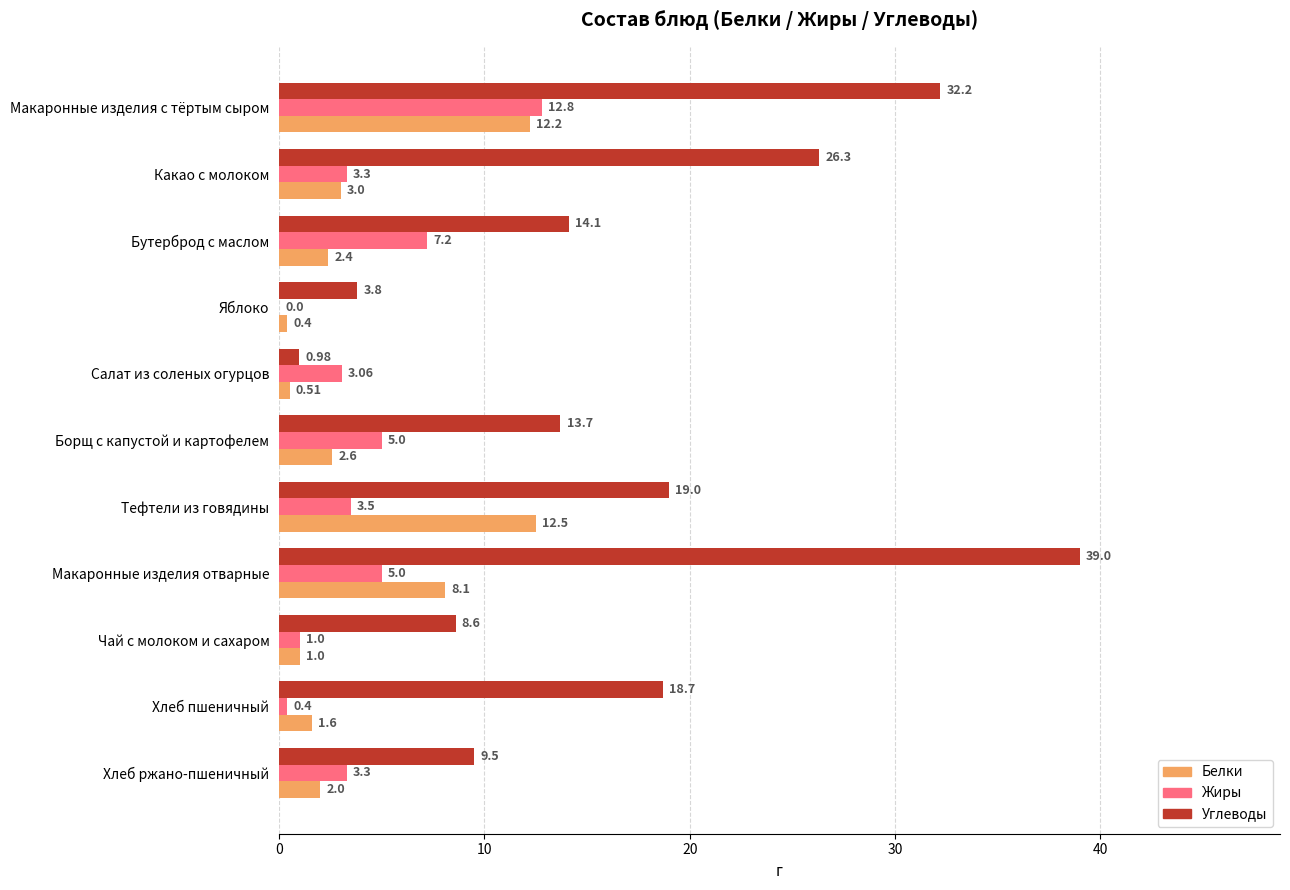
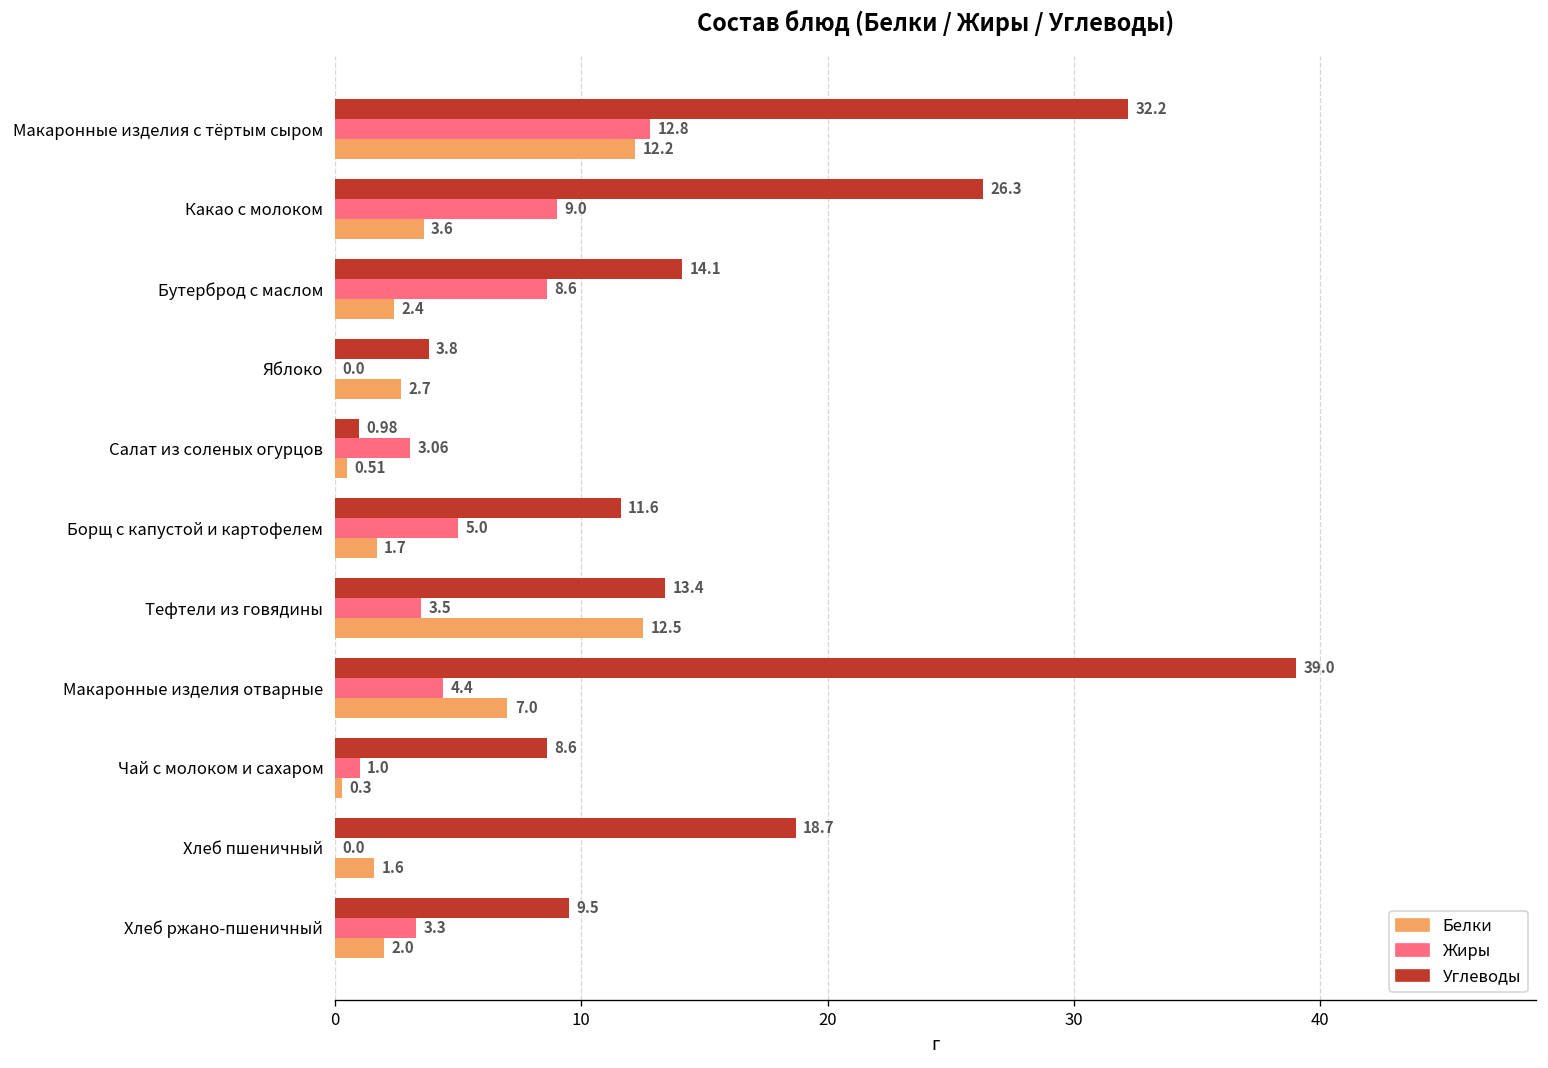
  {
    "Белки": {
      "Макаронные изделия с тёртым сыром": 12.2,
-     "Какао с молоком": 3.0,
+     "Какао с молоком": 3.6,
      "Бутерброд с маслом": 2.4,
-     "Яблоко": 0.4,
+     "Яблоко": 2.7,
      "Салат из соленых огурцов": 0.51,
-     "Борщ с капустой и картофелем": 2.6,
+     "Борщ с капустой и картофелем": 1.7,
      "Тефтели из говядины": 12.5,
-     "Макаронные изделия отварные": 8.1,
-     "Чай с молоком и сахаром": 1.0,
+     "Макаронные изделия отварные": 7.0,
+     "Чай с молоком и сахаром": 0.3,
      "Хлеб пшеничный": 1.6,
      "Хлеб ржано-пшеничный": 2.0
    },
    "Жиры": {
      "Макаронные изделия с тёртым сыром": 12.8,
-     "Какао с молоком": 3.3,
-     "Бутерброд с маслом": 7.2,
+     "Какао с молоком": 9.0,
+     "Бутерброд с маслом": 8.6,
      "Яблоко": 0.0,
      "Салат из соленых огурцов": 3.06,
      "Борщ с капустой и картофелем": 5.0,
      "Тефтели из говядины": 3.5,
-     "Макаронные изделия отварные": 5.0,
+     "Макаронные изделия отварные": 4.4,
      "Чай с молоком и сахаром": 1.0,
-     "Хлеб пшеничный": 0.4,
+     "Хлеб пшеничный": 0.0,
      "Хлеб ржано-пшеничный": 3.3
    },
    "Углеводы": {
      "Макаронные изделия с тёртым сыром": 32.2,
      "Какао с молоком": 26.3,
      "Бутерброд с маслом": 14.1,
      "Яблоко": 3.8,
      "Салат из соленых огурцов": 0.98,
-     "Борщ с капустой и картофелем": 13.7,
-     "Тефтели из говядины": 19.0,
+     "Борщ с капустой и картофелем": 11.6,
+     "Тефтели из говядины": 13.4,
      "Макаронные изделия отварные": 39.0,
      "Чай с молоком и сахаром": 8.6,
      "Хлеб пшеничный": 18.7,
      "Хлеб ржано-пшеничный": 9.5
    }
  }
